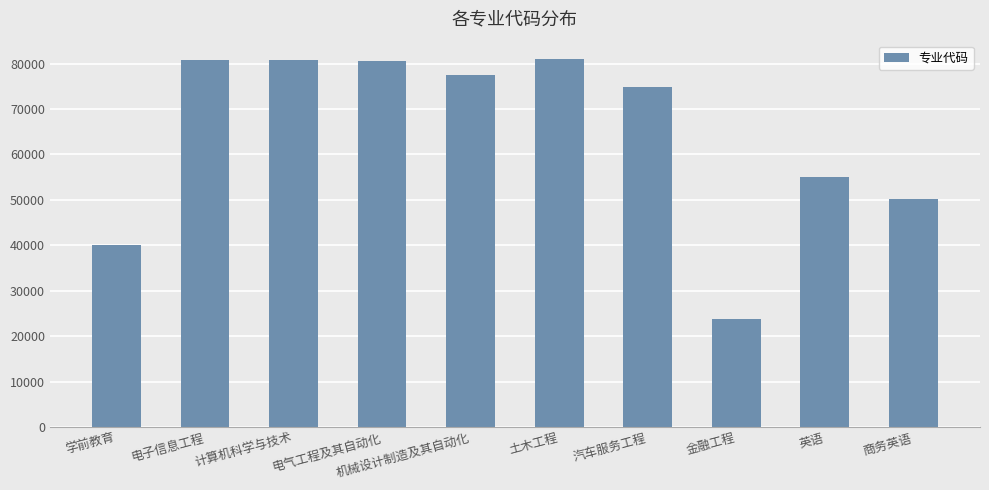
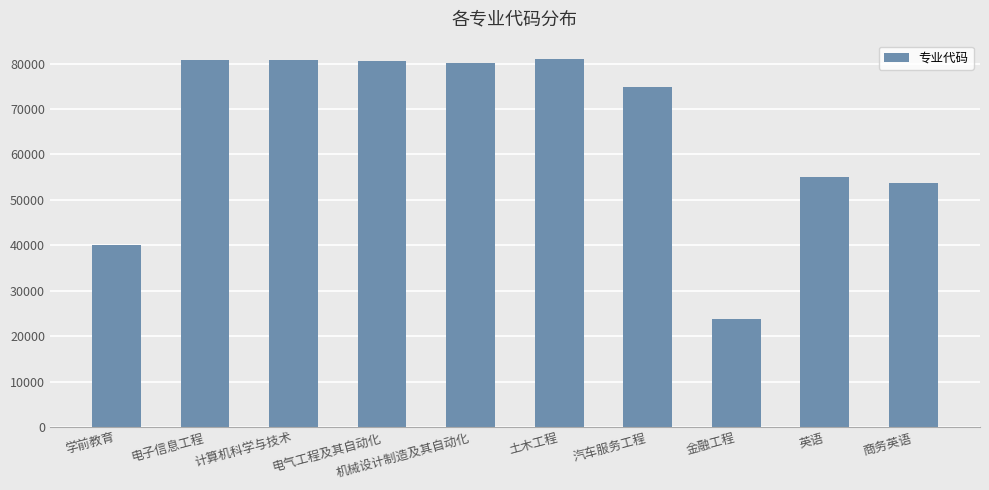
  {
    "学前教育": 40000,
    "电子信息工程": 81000,
    "计算机科学与技术": 81000,
    "电气工程及其自动化": 81000,
-   "机械设计制造及其自动化": 77000,
+   "机械设计制造及其自动化": 80000,
    "土木工程": 81000,
    "汽车服务工程": 75000,
    "金融工程": 24000,
    "英语": 55000,
-   "商务英语": 50000
+   "商务英语": 54000
  }
